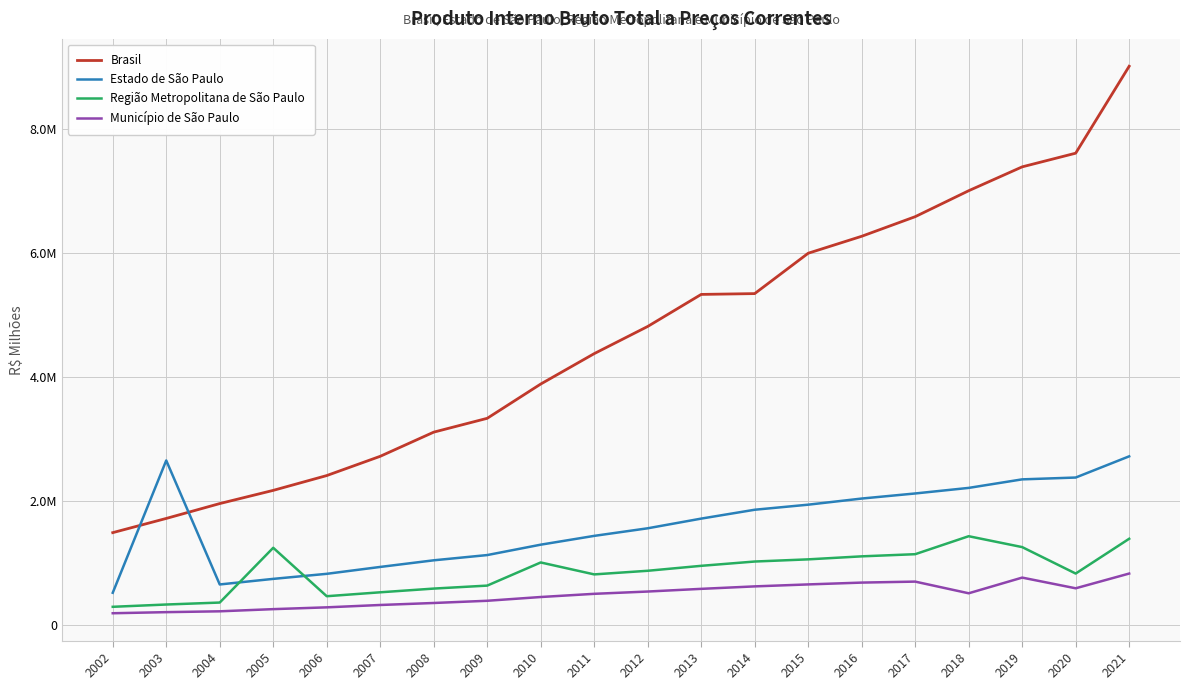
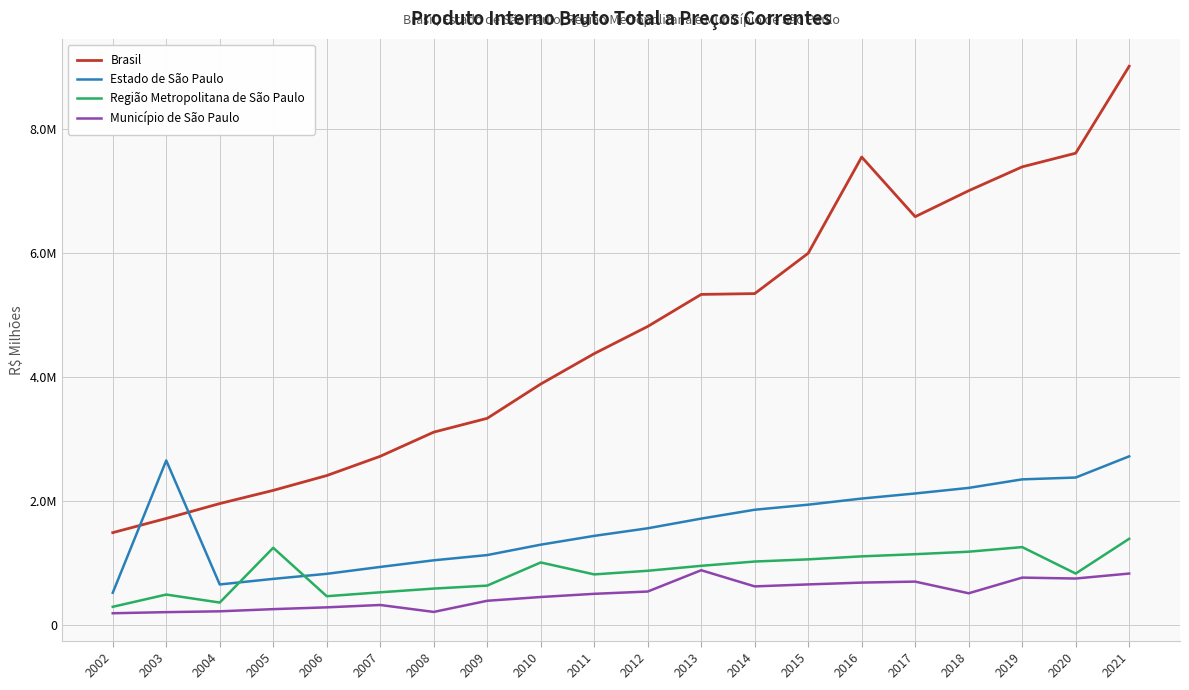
  {
    "Brasil": {
      "2002": 1500000,
      "2003": 1700000,
      "2004": 2000000,
      "2005": 2200000,
      "2006": 2400000,
      "2007": 2700000,
      "2008": 3100000,
      "2009": 3300000,
      "2010": 3900000,
      "2011": 4400000,
      "2012": 4800000,
      "2013": 5300000,
      "2014": 5300000,
      "2015": 6000000,
-     "2016": 6300000,
+     "2016": 7500000,
      "2017": 6600000,
      "2018": 7000000,
      "2019": 7400000,
      "2020": 7600000,
      "2021": 9000000
    },
    "Estado de São Paulo": {
      "2002": 500000,
      "2003": 2700000,
      "2004": 700000,
      "2005": 700000,
      "2006": 800000,
      "2007": 900000,
      "2008": 1000000,
      "2009": 1100000,
      "2010": 1300000,
      "2011": 1400000,
      "2012": 1600000,
      "2013": 1700000,
      "2014": 1900000,
      "2015": 1900000,
      "2016": 2000000,
      "2017": 2100000,
      "2018": 2200000,
      "2019": 2300000,
      "2020": 2400000,
      "2021": 2700000
    },
    "Região Metropolitana de São Paulo": {
      "2002": 300000,
-     "2003": 300000,
+     "2003": 500000,
      "2004": 400000,
      "2005": 1200000,
      "2006": 500000,
      "2007": 500000,
      "2008": 600000,
      "2009": 600000,
      "2010": 1000000,
      "2011": 800000,
      "2012": 900000,
      "2013": 1000000,
      "2014": 1000000,
      "2015": 1100000,
      "2016": 1100000,
      "2017": 1100000,
-     "2018": 1400000,
+     "2018": 1200000,
      "2019": 1300000,
      "2020": 800000,
      "2021": 1400000
    },
    "Município de São Paulo": {
      "2002": 200000,
      "2003": 200000,
      "2004": 200000,
      "2005": 300000,
      "2006": 300000,
      "2007": 300000,
-     "2008": 400000,
+     "2008": 200000,
      "2009": 400000,
      "2010": 500000,
      "2011": 500000,
      "2012": 500000,
-     "2013": 600000,
+     "2013": 900000,
      "2014": 600000,
      "2015": 700000,
      "2016": 700000,
      "2017": 700000,
      "2018": 500000,
      "2019": 800000,
-     "2020": 600000,
+     "2020": 700000,
      "2021": 800000
    }
  }
